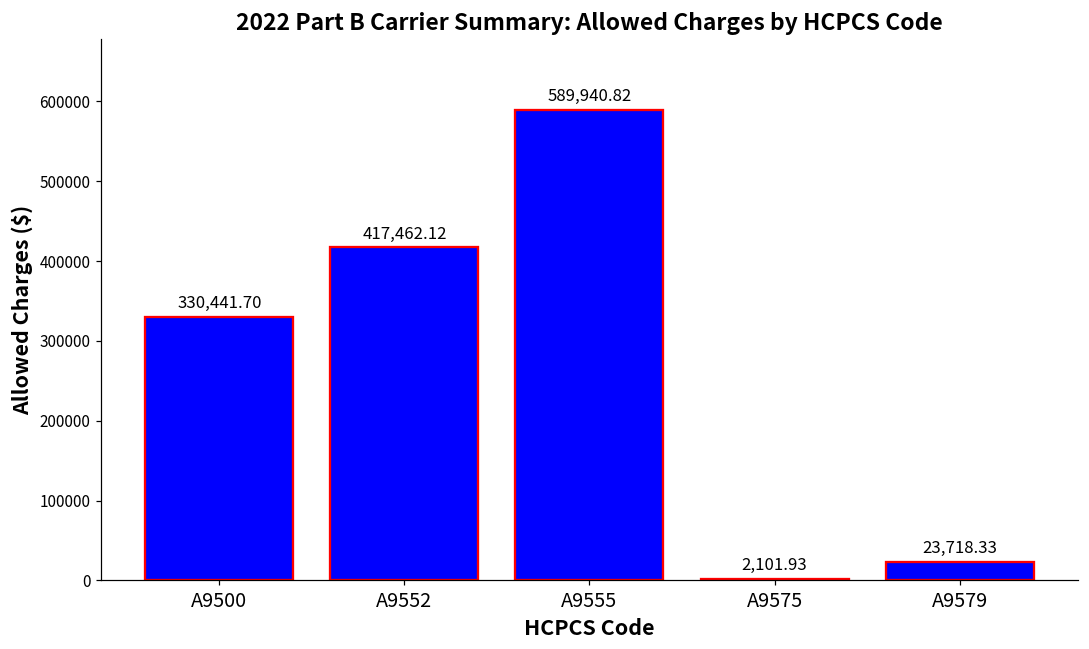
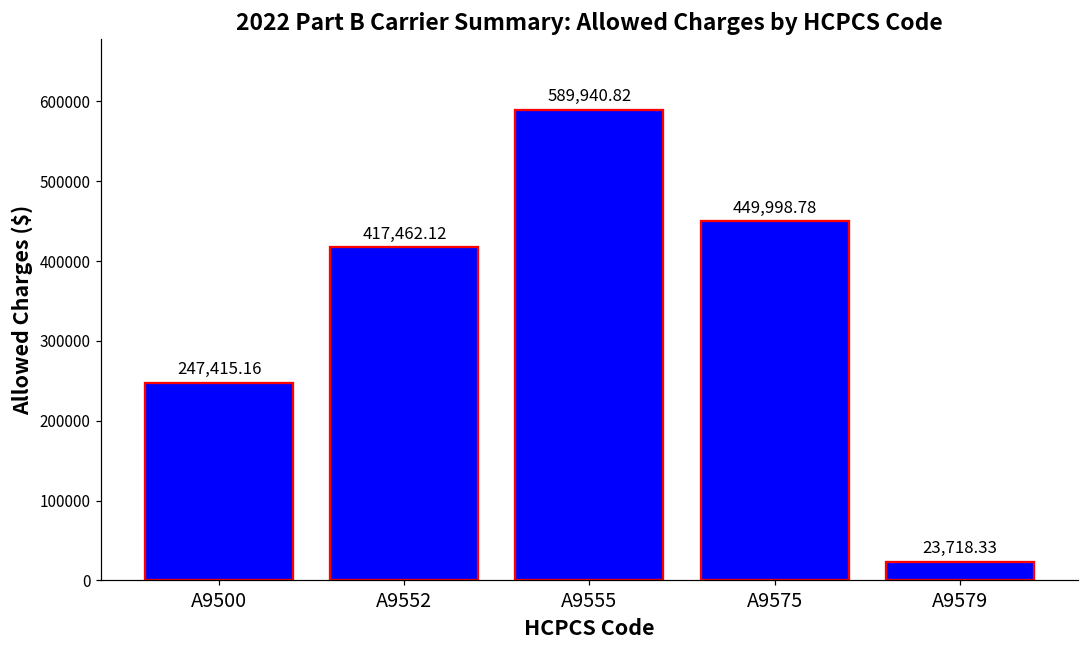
  {
-   "A9500": "330,441.70",
+   "A9500": "247,415.16",
    "A9552": "417,462.12",
    "A9555": "589,940.82",
-   "A9575": "2,101.93",
+   "A9575": "449,998.78",
    "A9579": "23,718.33"
  }
